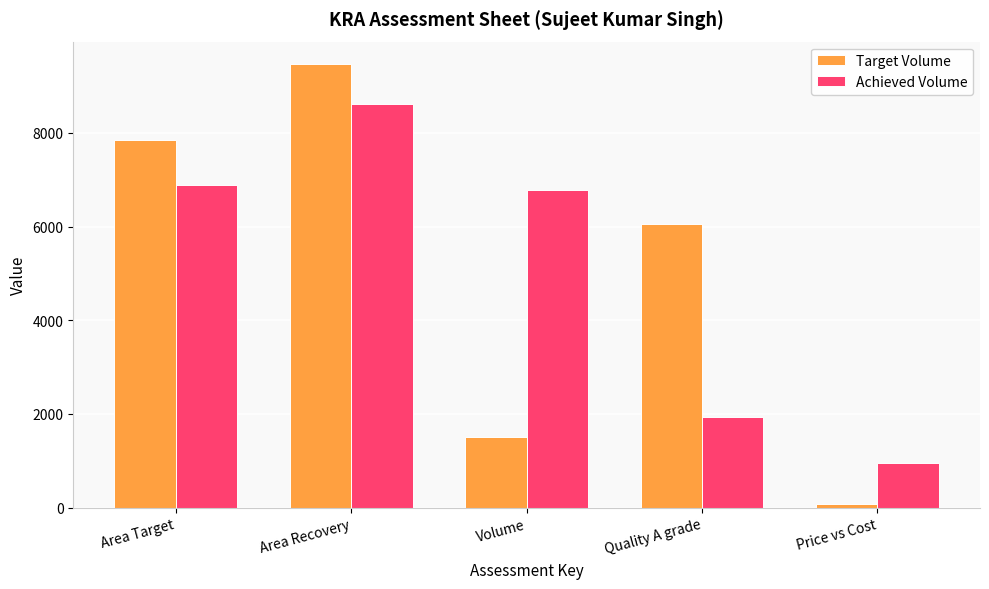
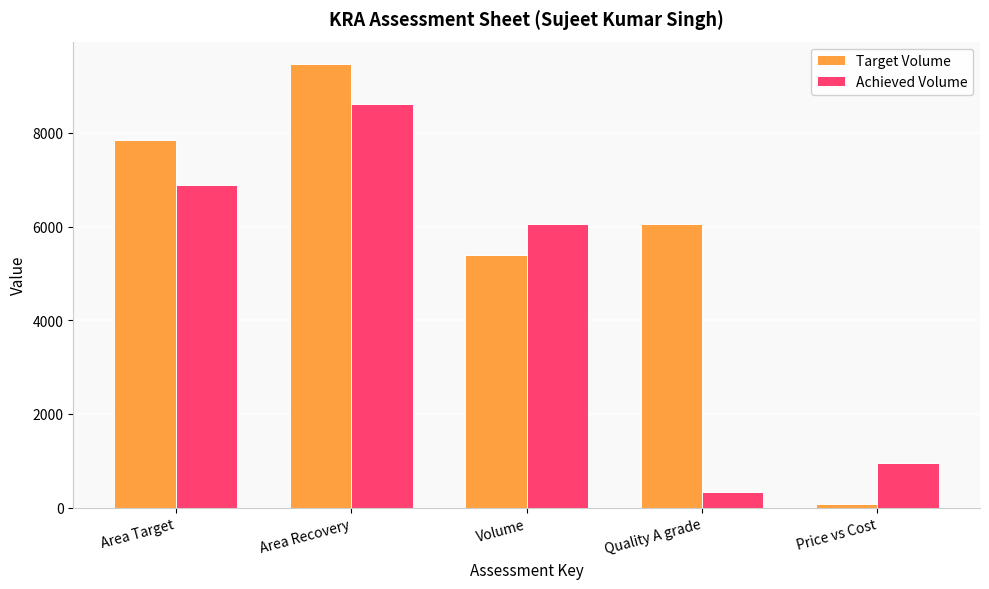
  {
    "Target Volume": {
      "Area Target": 7800,
      "Area Recovery": 9500,
-     "Volume": 1500,
+     "Volume": 5400,
      "Quality A grade": 6100,
      "Price vs Cost": 100
    },
    "Achieved Volume": {
      "Area Target": 6900,
      "Area Recovery": 8600,
-     "Volume": 6800,
-     "Quality A grade": 1900,
+     "Volume": 6100,
+     "Quality A grade": 300,
      "Price vs Cost": 1000
    }
  }
